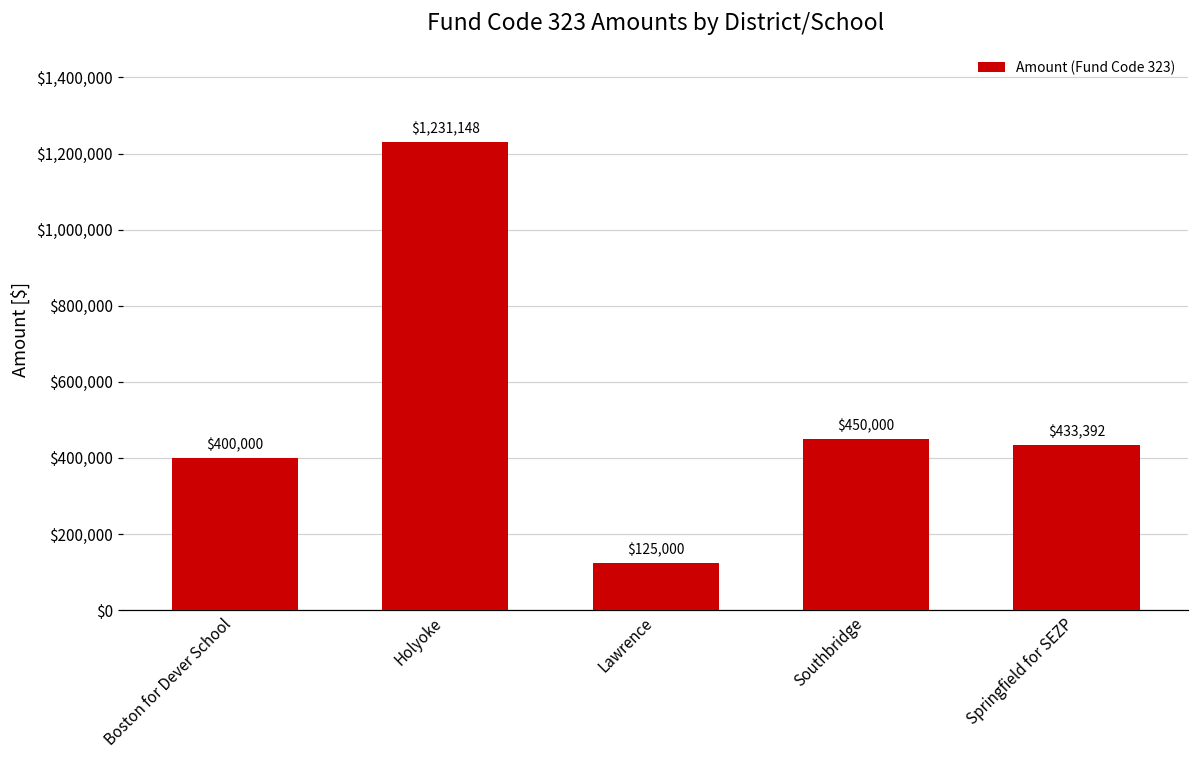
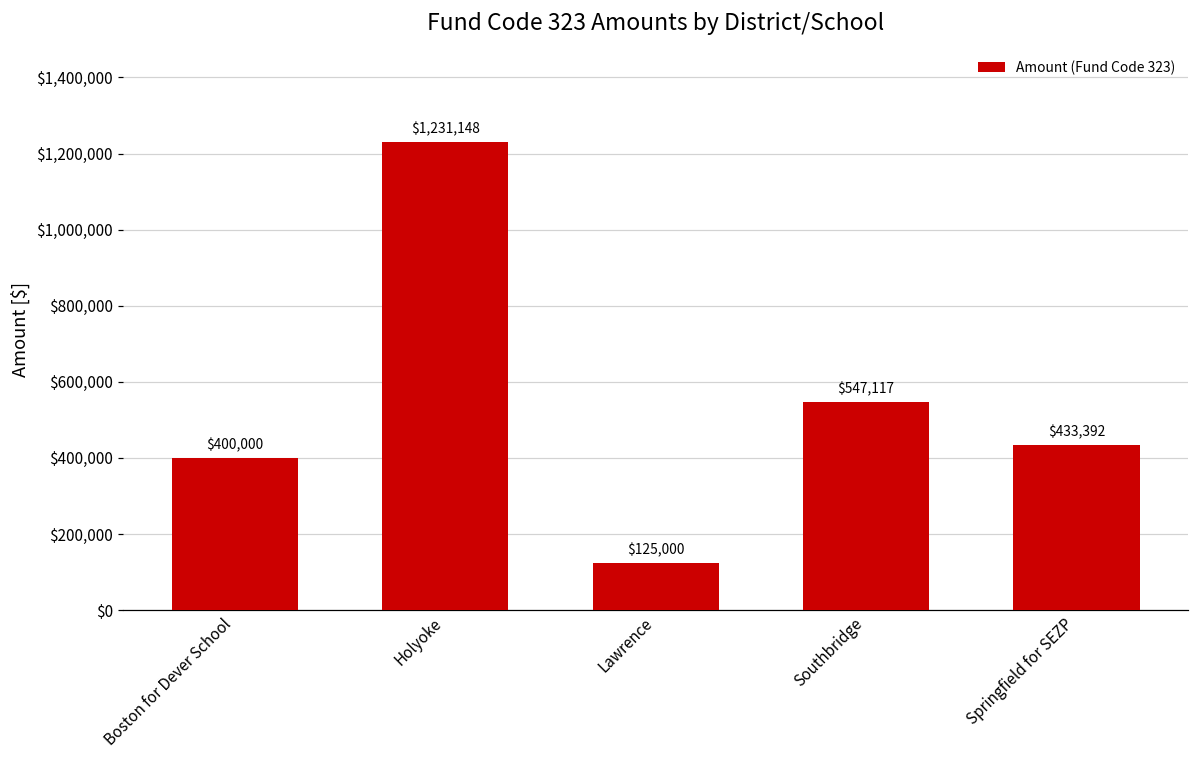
  {
    "Boston for Dever School": "$400,000",
    "Holyoke": "$1,231,148",
    "Lawrence": "$125,000",
-   "Southbridge": "$450,000",
+   "Southbridge": "$547,117",
    "Springfield for SEZP": "$433,392"
  }
